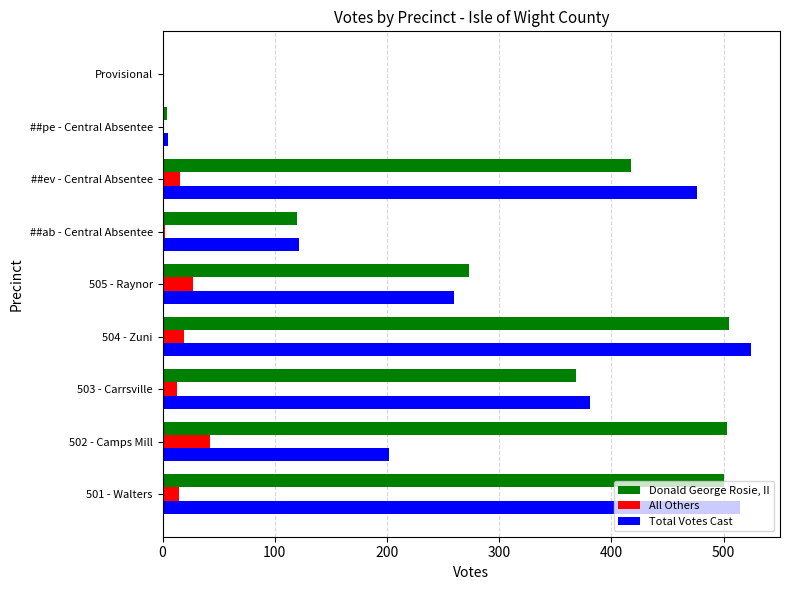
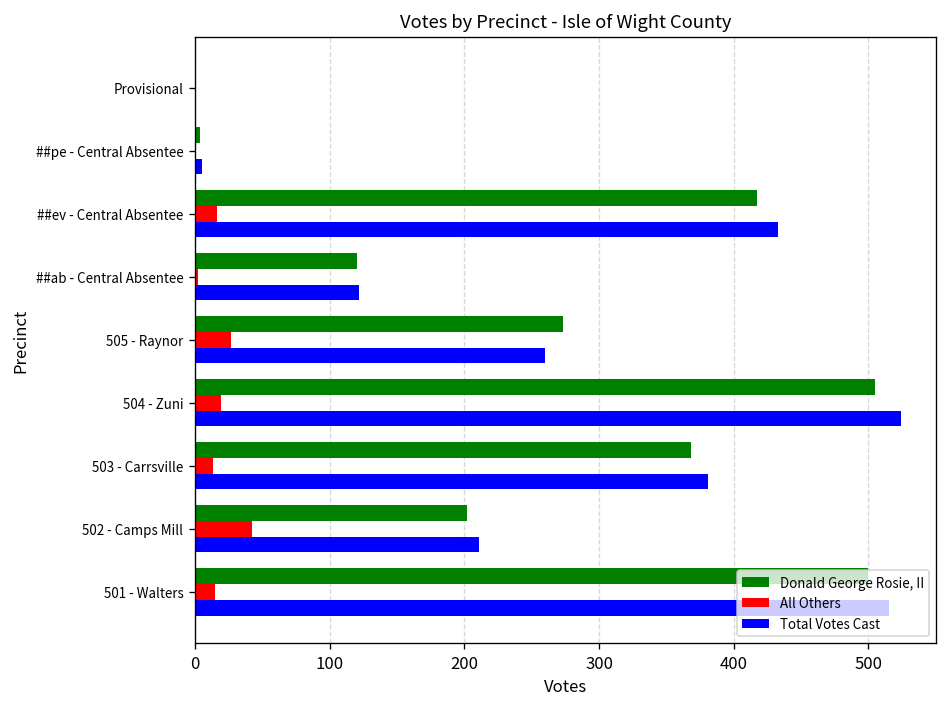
  {
    "Donald George Rosie, II": {
      "##pe - Central Absentee": 4,
      "##ev - Central Absentee": 417,
      "##ab - Central Absentee": 120,
      "505 - Raynor": 273,
      "504 - Zuni": 505,
      "503 - Carrsville": 368,
-     "502 - Camps Mill": 503,
+     "502 - Camps Mill": 202,
      "501 - Walters": 500
    },
    "All Others": {
      "Provisional": 0,
      "##ev - Central Absentee": 16,
      "505 - Raynor": 27,
      "504 - Zuni": 19,
      "503 - Carrsville": 13,
      "502 - Camps Mill": 42,
      "501 - Walters": 15
    },
    "Total Votes Cast": {
      "##pe - Central Absentee": 5,
-     "##ev - Central Absentee": 476,
+     "##ev - Central Absentee": 433,
      "##ab - Central Absentee": 122,
      "505 - Raynor": 260,
      "504 - Zuni": 524,
      "503 - Carrsville": 381,
-     "502 - Camps Mill": 202
+     "502 - Camps Mill": 211
    }
  }
